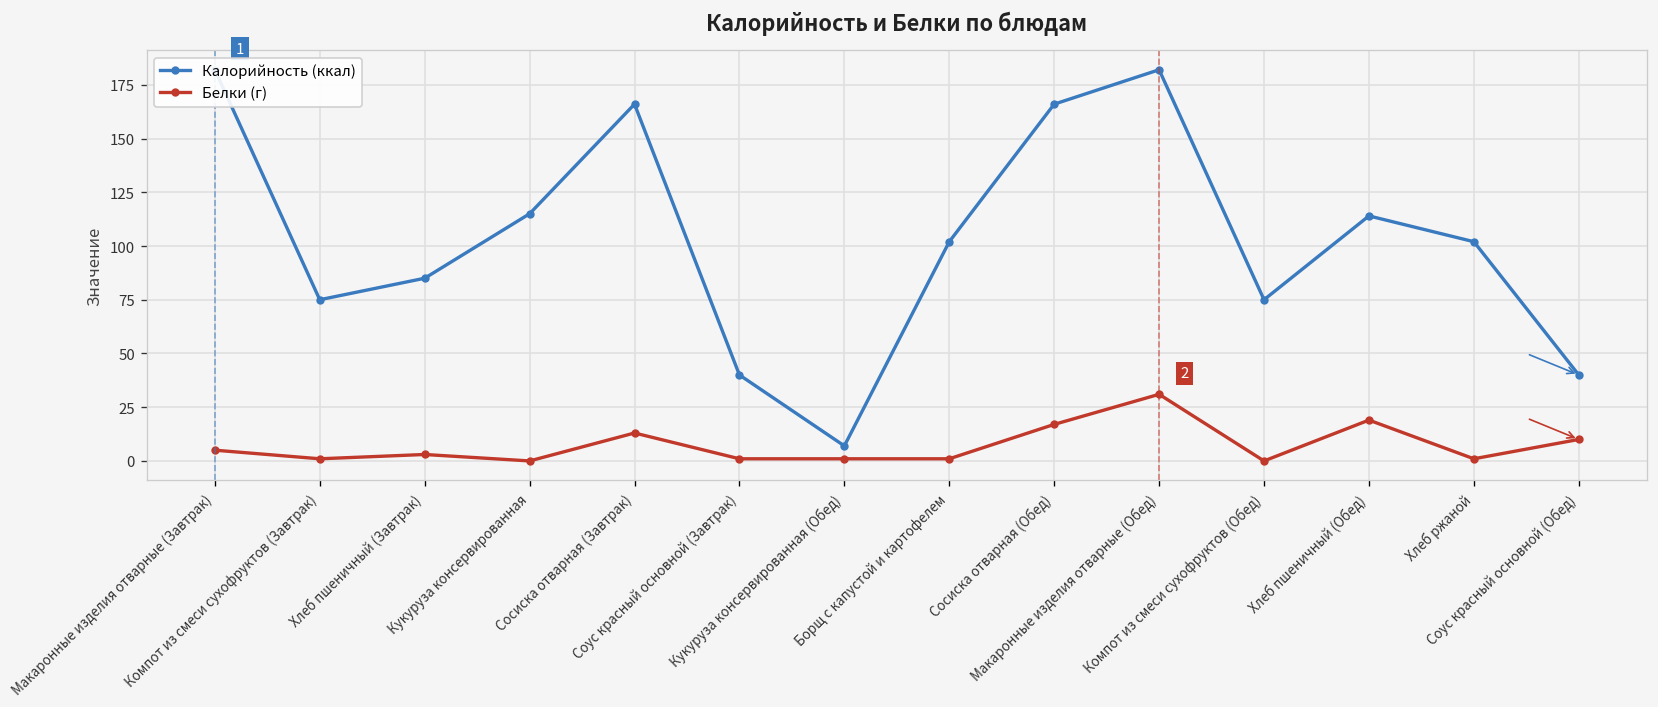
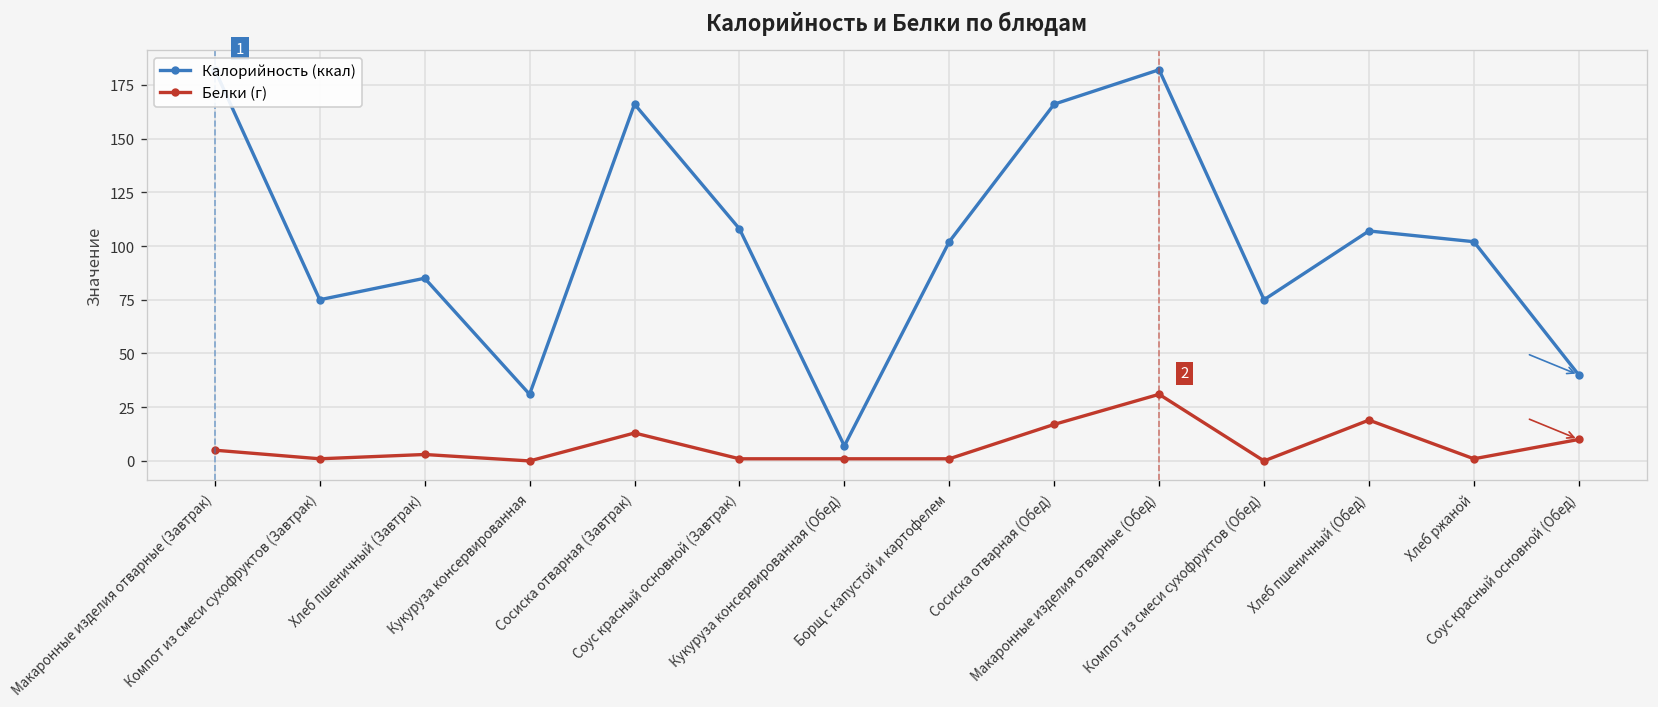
  {
    "Калорийность (ккал)": {
      "Компот из смеси сухофруктов (Завтрак)": 75,
      "Хлеб пшеничный (Завтрак)": 85,
-     "Кукуруза консервированная": 115,
+     "Кукуруза консервированная": 31,
      "Сосиска отварная (Завтрак)": 166,
-     "Соус красный основной (Завтрак)": 40,
+     "Соус красный основной (Завтрак)": 108,
      "Кукуруза консервированная (Обед)": 7,
      "Борщ с капустой и картофелем": 102,
      "Сосиска отварная (Обед)": 166,
      "Макаронные изделия отварные (Обед)": 182,
      "Компот из смеси сухофруктов (Обед)": 75,
-     "Хлеб пшеничный (Обед)": 114,
+     "Хлеб пшеничный (Обед)": 107,
      "Хлеб ржаной": 102,
      "Соус красный основной (Обед)": 40
    },
    "Белки (г)": {
      "Макаронные изделия отварные (Завтрак)": 5,
      "Компот из смеси сухофруктов (Завтрак)": 1,
      "Хлеб пшеничный (Завтрак)": 3,
      "Кукуруза консервированная": 0,
      "Сосиска отварная (Завтрак)": 13,
      "Соус красный основной (Завтрак)": 1,
      "Кукуруза консервированная (Обед)": 1,
      "Борщ с капустой и картофелем": 1,
      "Сосиска отварная (Обед)": 17,
      "Компот из смеси сухофруктов (Обед)": 0,
      "Хлеб пшеничный (Обед)": 19,
      "Хлеб ржаной": 1,
      "Соус красный основной (Обед)": 10
    }
  }
